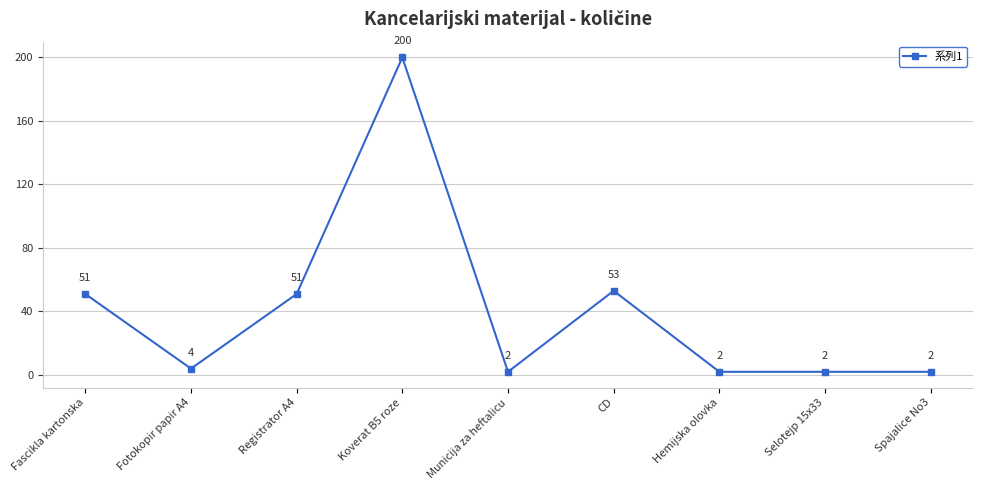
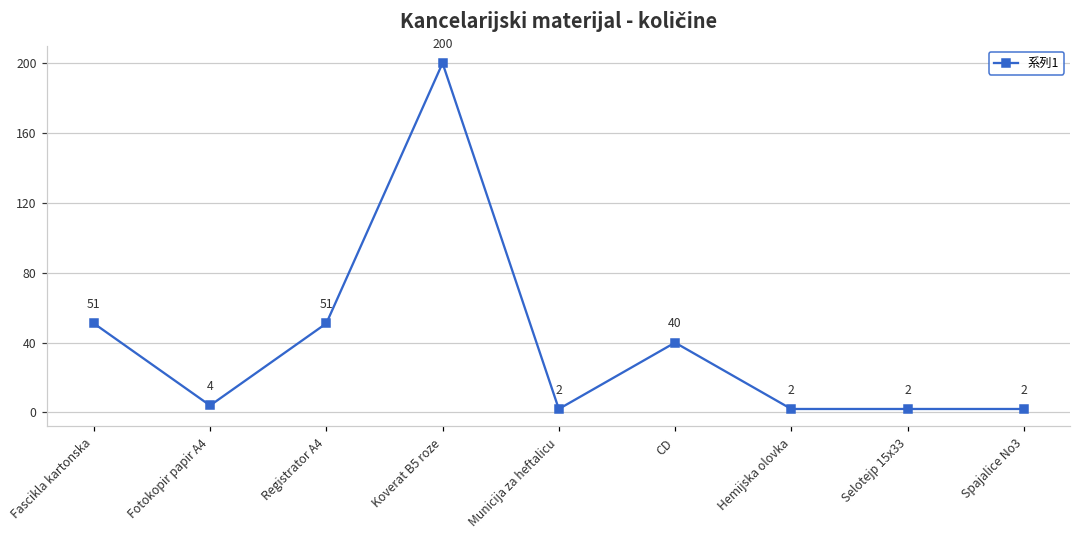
  {
    "Fascikla kartonska": 51,
    "Fotokopir papir A4": 4,
    "Registrator A4": 51,
    "Koverat B5 roze": 200,
    "Municija za heftalicu": 2,
-   "CD": 53,
+   "CD": 40,
    "Hemijska olovka": 2,
    "Selotejp 15x33": 2,
    "Spajalice No3": 2
  }
